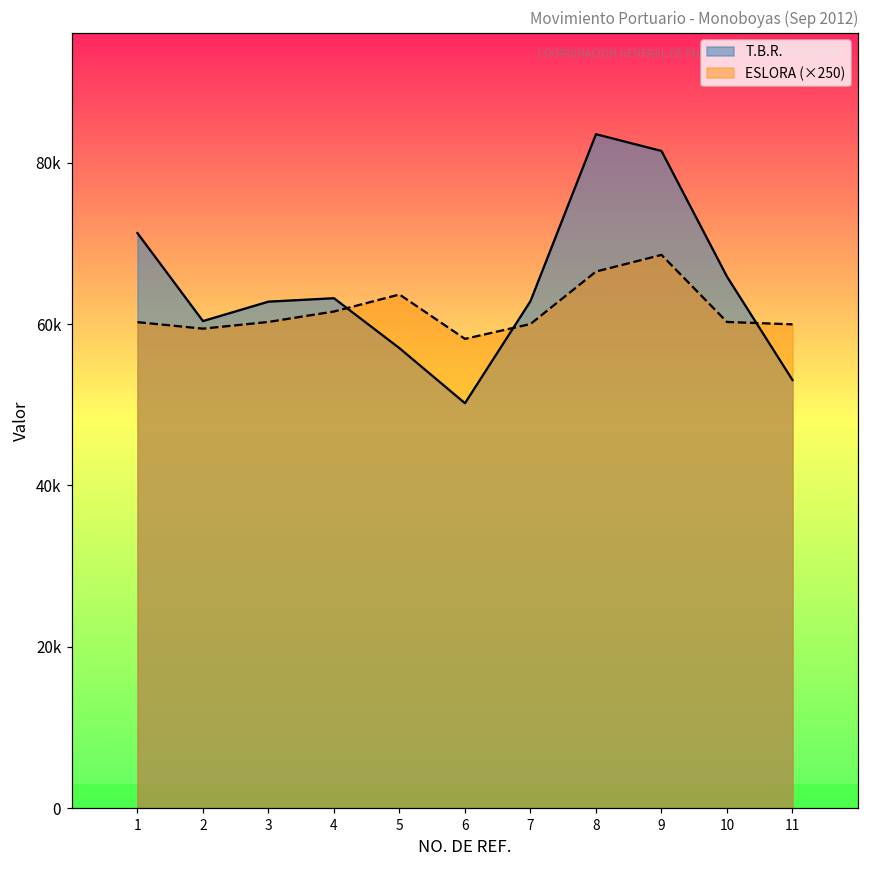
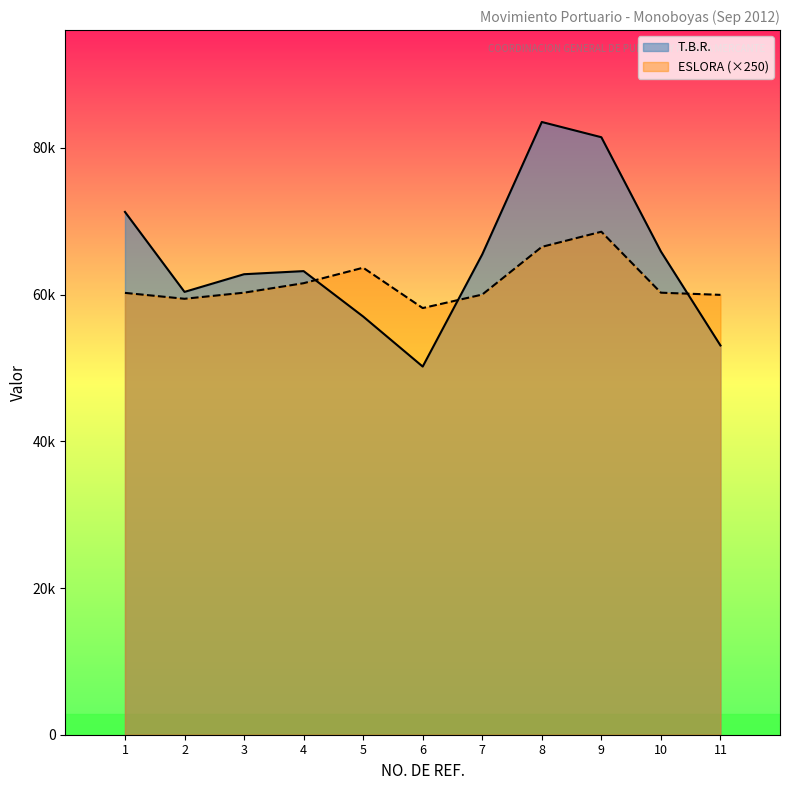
  {
    "T.B.R.": {
      "1": 71000,
      "2": 60000,
      "3": 63000,
      "4": 63000,
      "5": 57000,
      "6": 50000,
-     "7": 63000,
+     "7": 65000,
      "8": 84000,
      "9": 81000,
      "10": 66000,
      "11": 53000
    },
    "ESLORA (×250)": {
      "1": 60000,
      "2": 59000,
      "3": 60000,
      "4": 62000,
      "5": 64000,
      "6": 58000,
      "7": 60000,
      "8": 67000,
      "9": 69000,
      "10": 60000,
      "11": 60000
    }
  }
